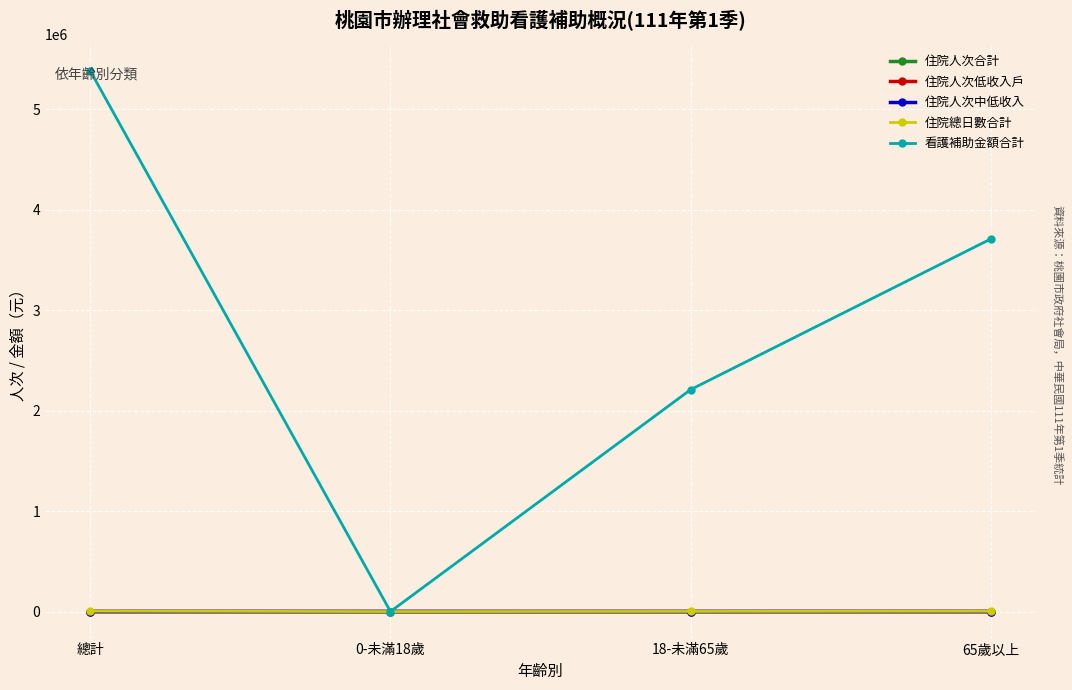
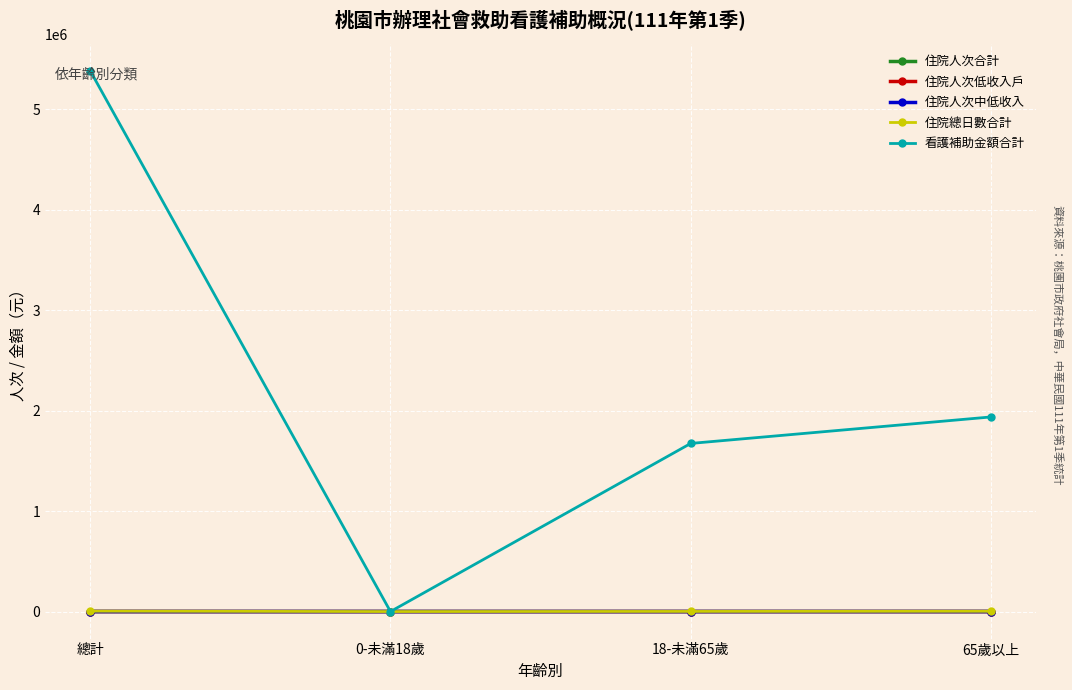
  {
    "看護補助金額合計": {
      "總計": 5380000,
-     "18-未滿65歲": 2210000,
-     "65歲以上": 3710000
+     "18-未滿65歲": 1670000,
+     "65歲以上": 1940000
    }
  }
